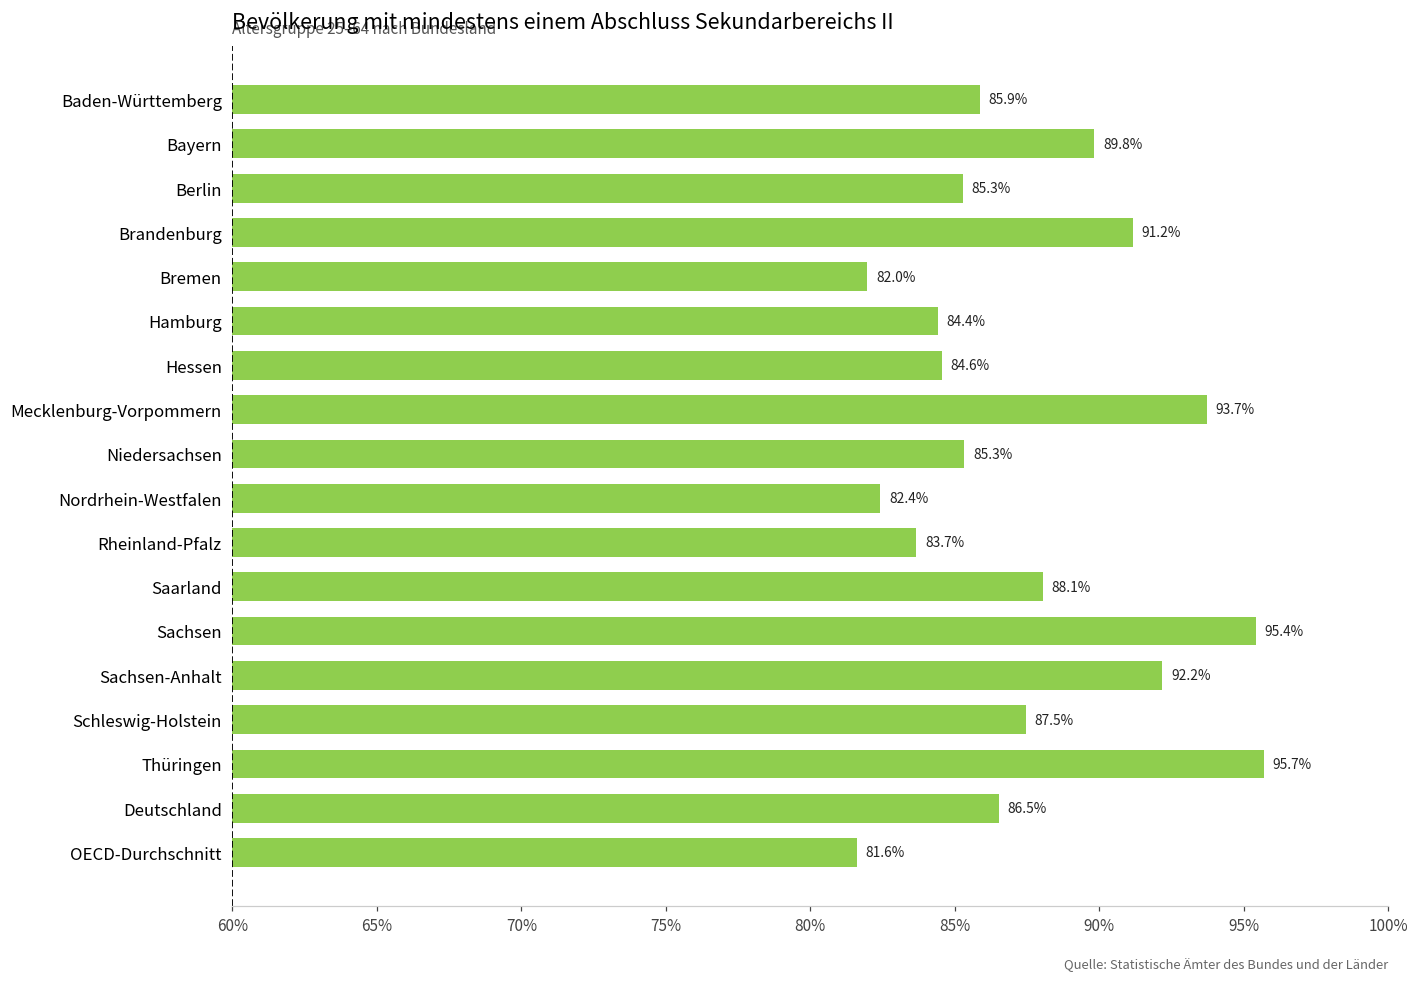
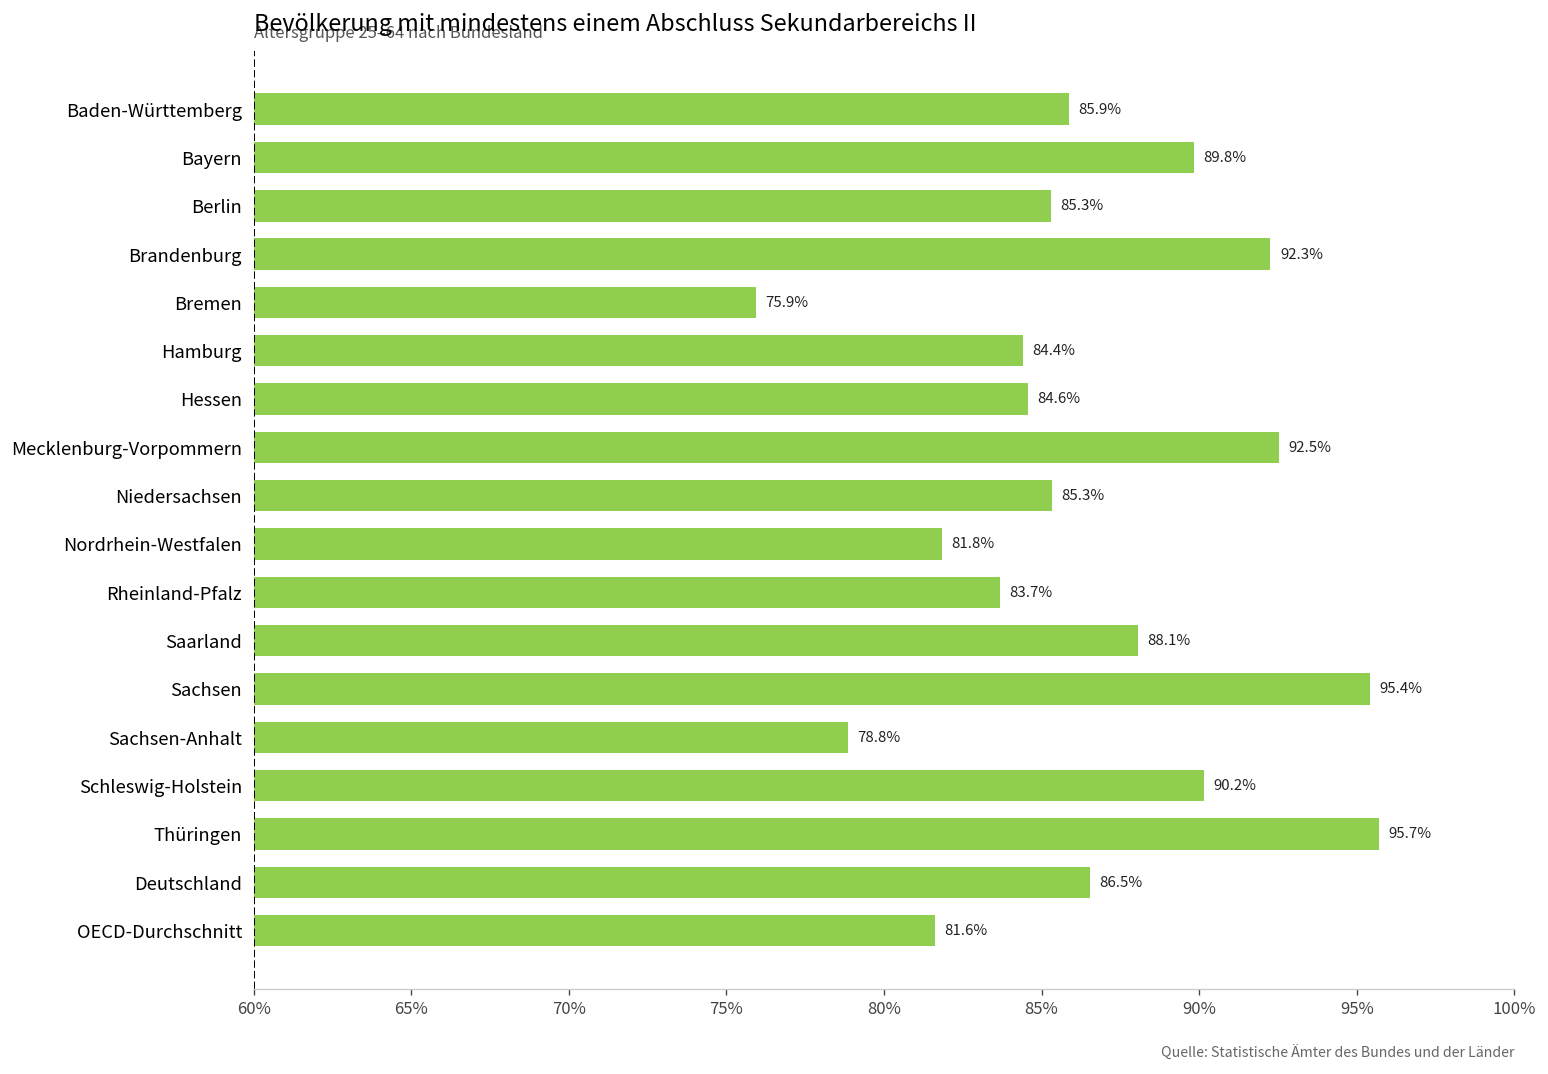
  {
    "Baden-Württemberg": "85.9%",
    "Bayern": "89.8%",
    "Berlin": "85.3%",
-   "Brandenburg": "91.2%",
-   "Bremen": "82.0%",
+   "Brandenburg": "92.3%",
+   "Bremen": "75.9%",
    "Hamburg": "84.4%",
    "Hessen": "84.6%",
-   "Mecklenburg-Vorpommern": "93.7%",
+   "Mecklenburg-Vorpommern": "92.5%",
    "Niedersachsen": "85.3%",
-   "Nordrhein-Westfalen": "82.4%",
+   "Nordrhein-Westfalen": "81.8%",
    "Rheinland-Pfalz": "83.7%",
    "Saarland": "88.1%",
    "Sachsen": "95.4%",
-   "Sachsen-Anhalt": "92.2%",
-   "Schleswig-Holstein": "87.5%",
+   "Sachsen-Anhalt": "78.8%",
+   "Schleswig-Holstein": "90.2%",
    "Thüringen": "95.7%",
    "Deutschland": "86.5%",
    "OECD-Durchschnitt": "81.6%"
  }
